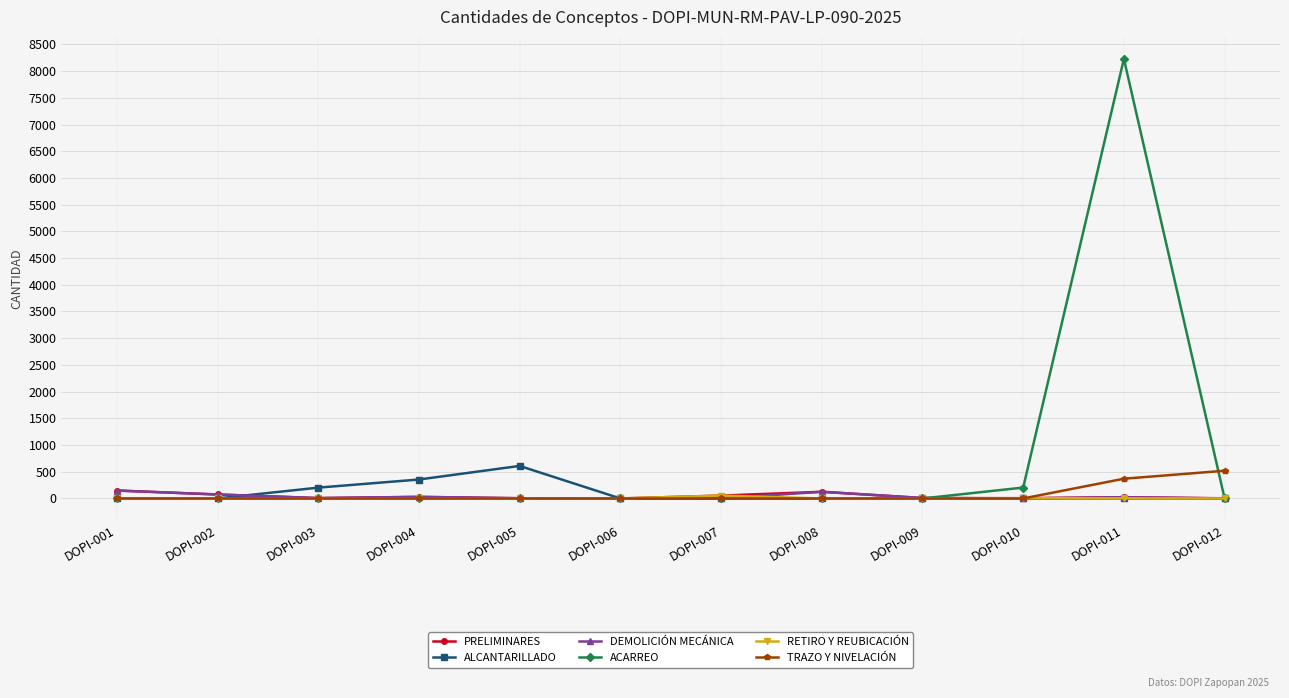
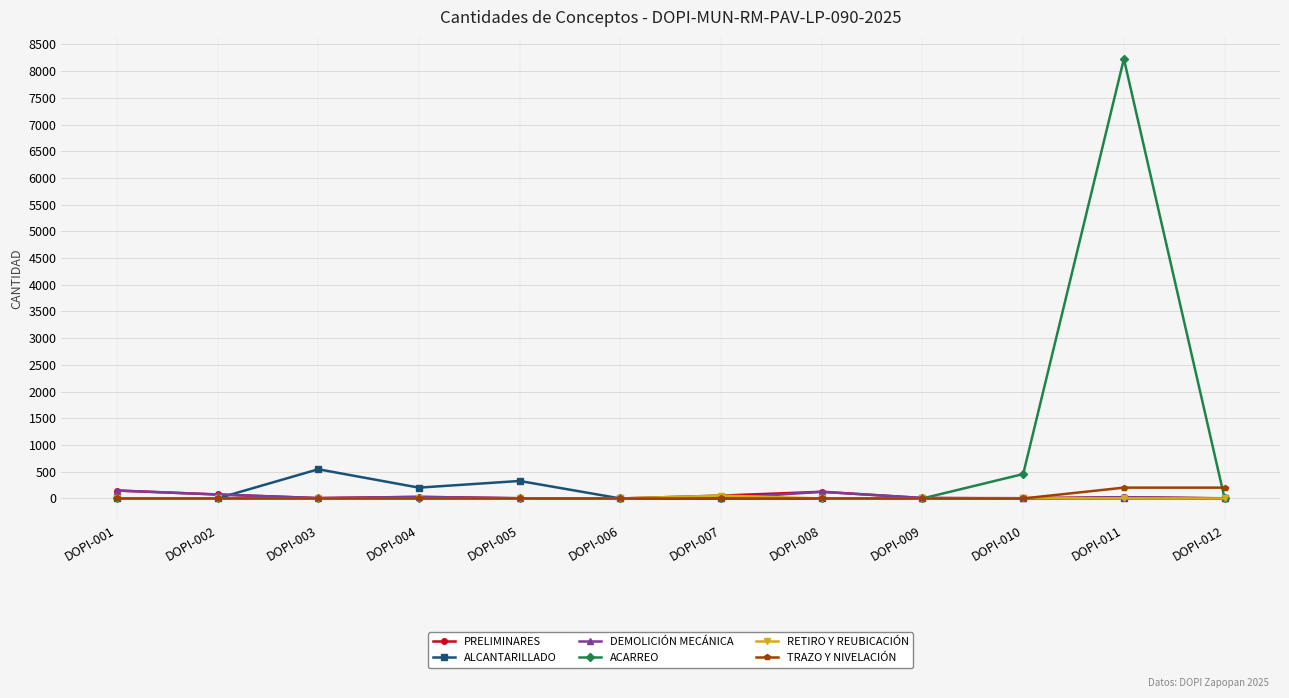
  {
    "ALCANTARILLADO": {
-     "DOPI-003": 200,
-     "DOPI-004": 400,
-     "DOPI-005": 600
+     "DOPI-003": 500,
+     "DOPI-004": 200,
+     "DOPI-005": 300
    },
    "ACARREO": {
-     "DOPI-010": 200,
+     "DOPI-010": 500,
      "DOPI-011": 8200
    },
    "TRAZO Y NIVELACIÓN": {
-     "DOPI-011": 400,
-     "DOPI-012": 500
+     "DOPI-011": 200,
+     "DOPI-012": 200
    }
  }
